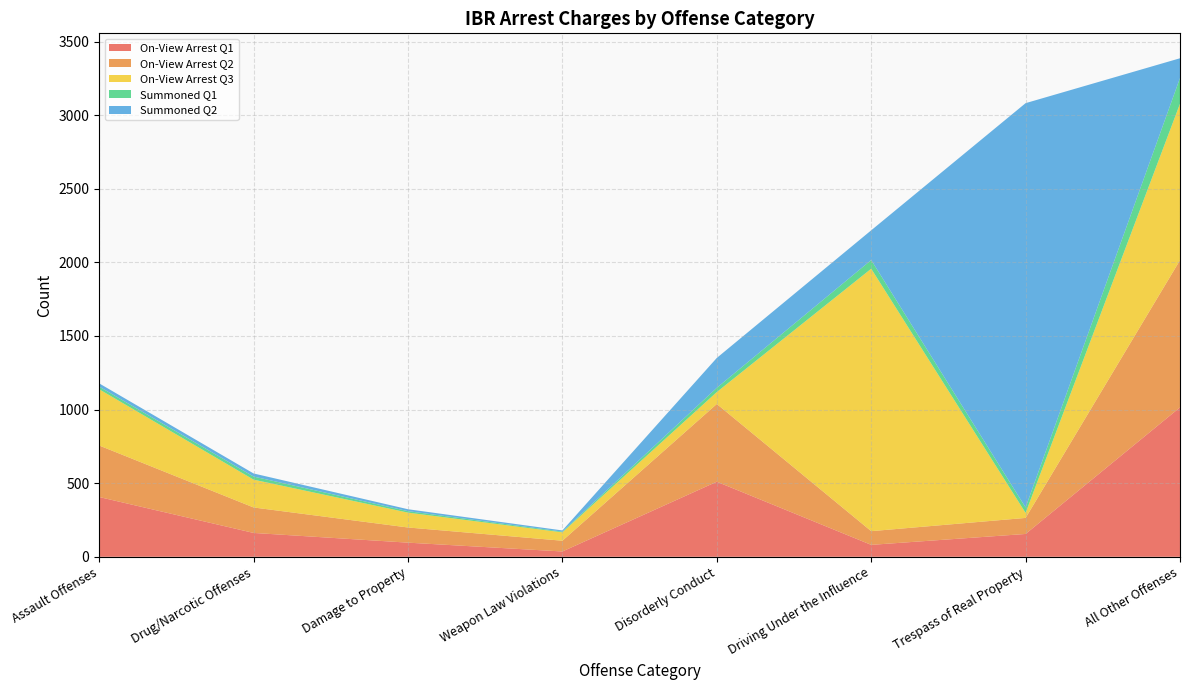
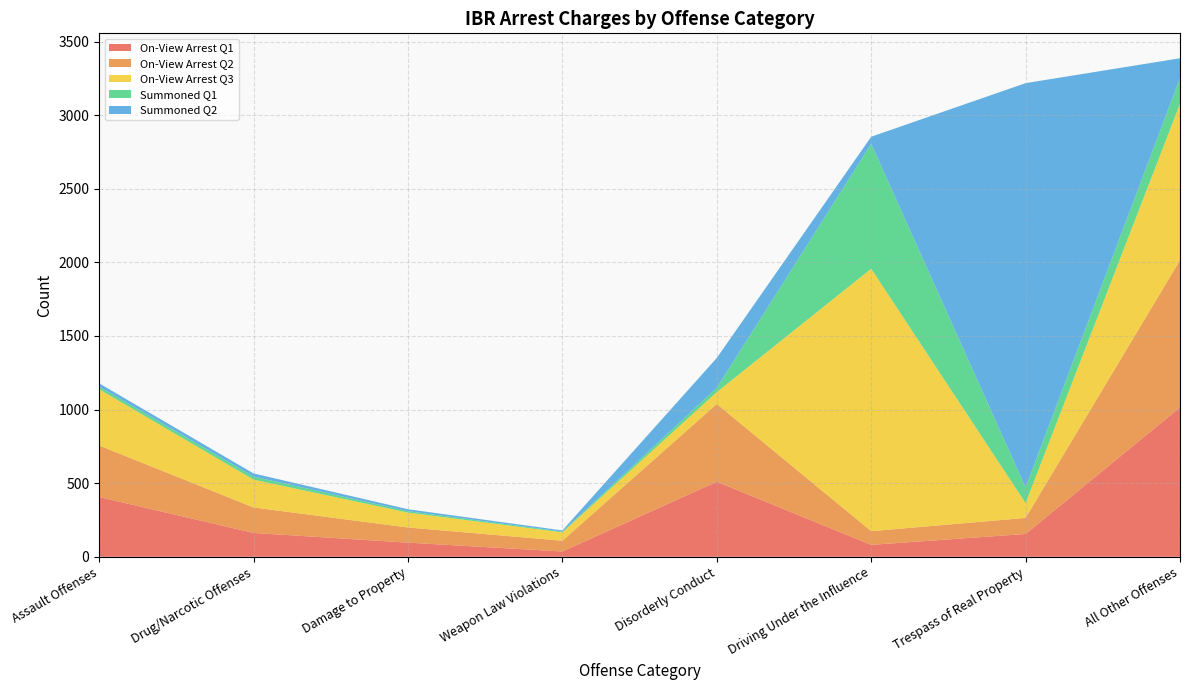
  {
    "On-View Arrest Q3": {
      "Assault Offenses": 380,
      "Drug/Narcotic Offenses": 190,
      "Disorderly Conduct": 80,
      "Driving Under the Influence": 1780,
-     "Trespass of Real Property": 30,
+     "Trespass of Real Property": 100,
      "All Other Offenses": 1060
    },
    "Summoned Q1": {
      "Assault Offenses": 20,
      "Drug/Narcotic Offenses": 20,
      "Disorderly Conduct": 30,
-     "Driving Under the Influence": 60,
-     "Trespass of Real Property": 40,
+     "Driving Under the Influence": 850,
+     "Trespass of Real Property": 110,
      "All Other Offenses": 180
    },
    "Summoned Q2": {
      "Assault Offenses": 20,
      "Drug/Narcotic Offenses": 20,
      "Disorderly Conduct": 200,
-     "Driving Under the Influence": 200,
+     "Driving Under the Influence": 50,
      "Trespass of Real Property": 2750,
      "All Other Offenses": 130
    }
  }
